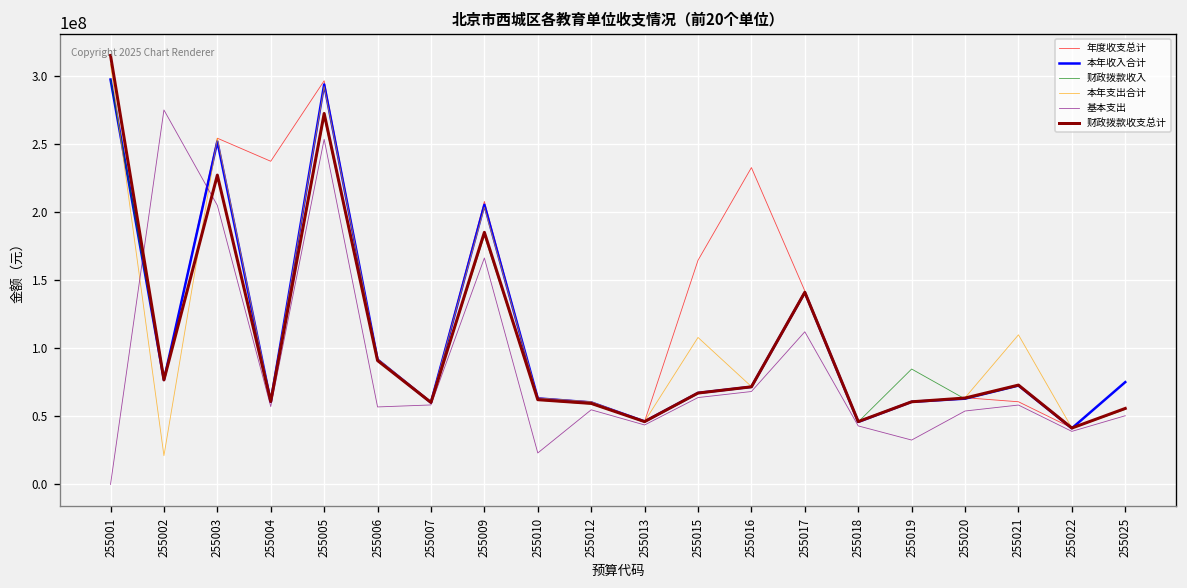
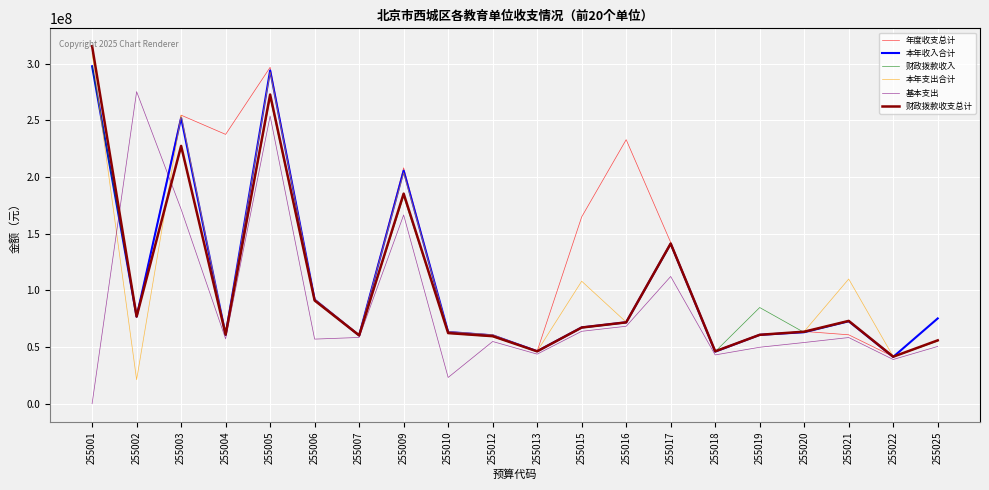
  {
    "年度收支总计": {
      "255004": 237000000,
      "255005": 297000000,
      "255009": 208000000,
      "255015": 165000000,
      "255016": 233000000,
      "255021": 61000000
    },
    "本年收入合计": {
      "255003": 252000000,
      "255025": 75000000
    },
    "财政拨款收入": {
      "255005": 270000000,
      "255009": 183000000,
      "255019": 85000000
    },
    "本年支出合计": {
      "255001": 309000000,
      "255002": 21000000,
      "255015": 108000000,
      "255021": 110000000
    },
    "基本支出": {
      "255001": 0,
      "255002": 275000000,
-     "255003": 205000000,
+     "255003": 171000000,
      "255004": 57000000,
      "255005": 254000000,
      "255006": 57000000,
      "255009": 166000000,
      "255010": 23000000,
      "255012": 55000000,
      "255013": 44000000,
      "255015": 64000000,
      "255016": 68000000,
      "255017": 112000000,
      "255018": 43000000,
-     "255019": 33000000,
+     "255019": 50000000,
      "255020": 54000000,
      "255021": 58000000,
      "255025": 50000000
    },
    "财政拨款收支总计": {
      "255005": 273000000,
      "255009": 185000000
    }
  }
